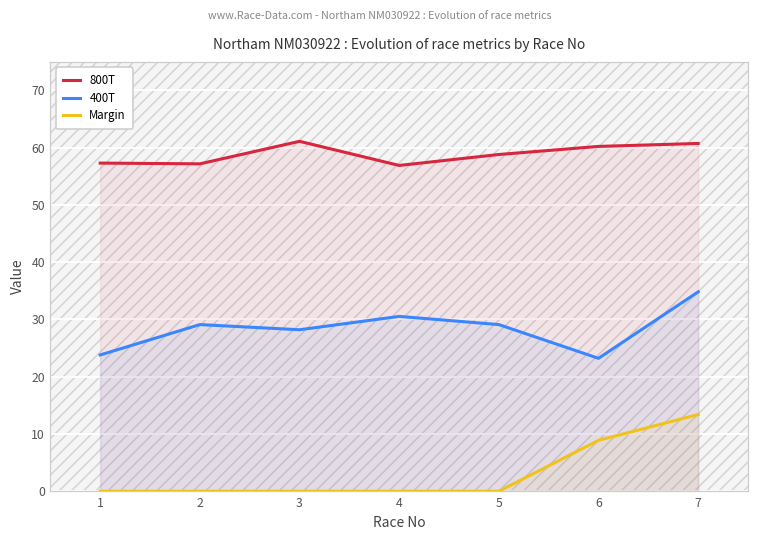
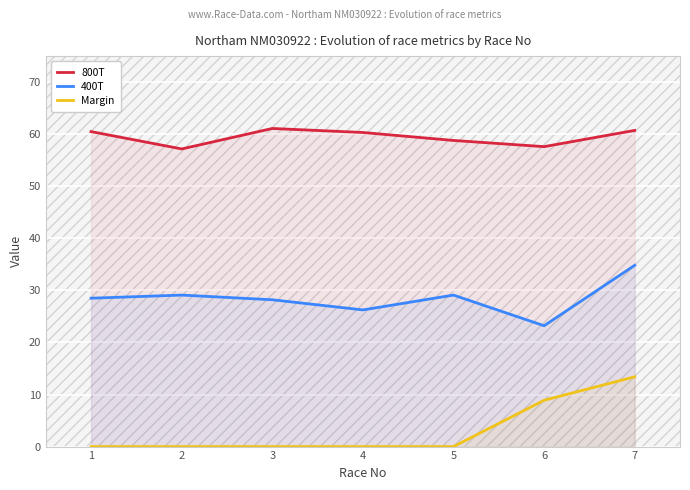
  {
    "800T": {
-     "1": 57,
+     "1": 61,
      "2": 57,
      "3": 61,
-     "4": 57,
+     "4": 60,
      "5": 59,
-     "6": 60,
+     "6": 58,
      "7": 61
    },
    "400T": {
-     "1": 24,
+     "1": 29,
      "2": 29,
      "3": 28,
-     "4": 31,
+     "4": 26,
      "5": 29,
      "6": 23,
      "7": 35
    },
    "Margin": {
      "1": 0,
      "2": 0,
      "3": 0,
      "4": 0,
      "5": 0,
      "6": 9,
      "7": 13
    }
  }
